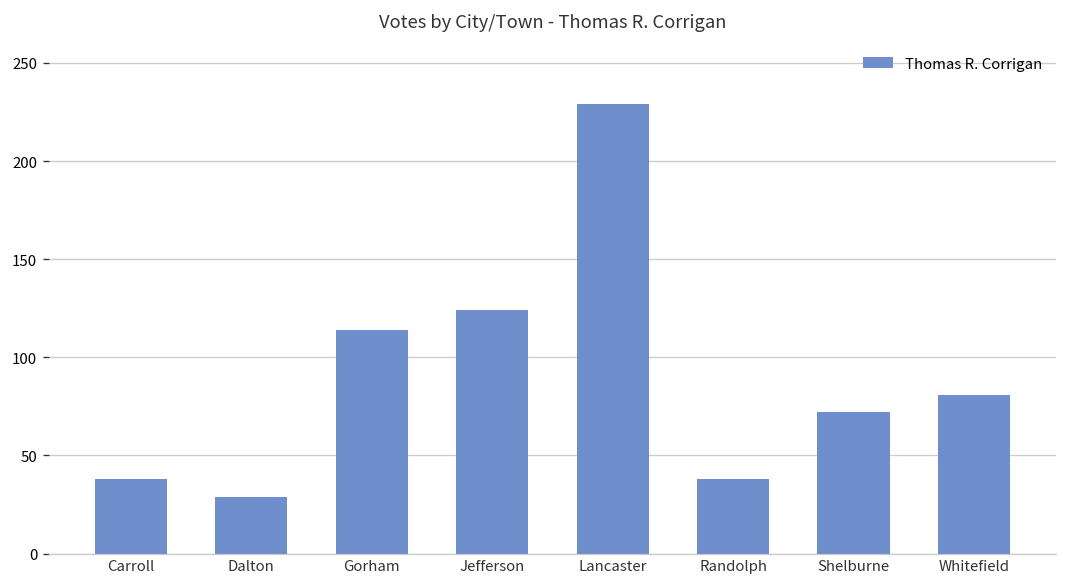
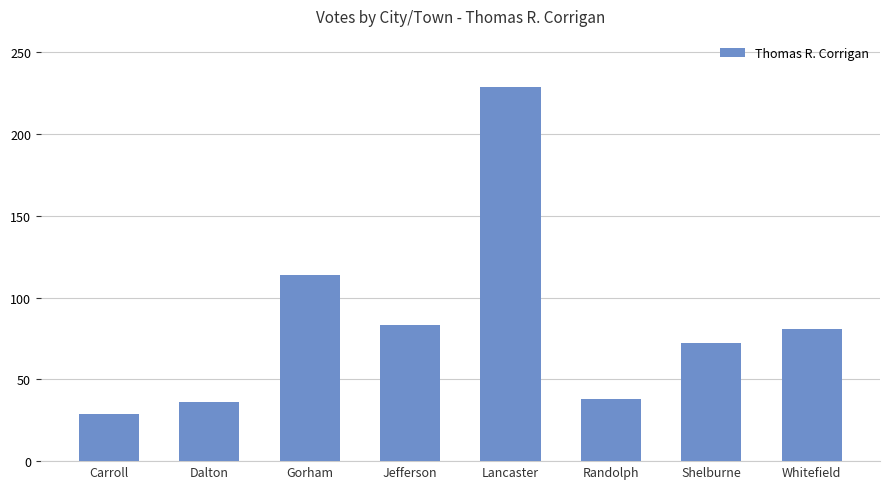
  {
-   "Carroll": 38,
-   "Dalton": 29,
+   "Carroll": 29,
+   "Dalton": 36,
    "Gorham": 114,
-   "Jefferson": 124,
+   "Jefferson": 83,
    "Lancaster": 229,
    "Randolph": 38,
    "Shelburne": 72,
    "Whitefield": 81
  }
